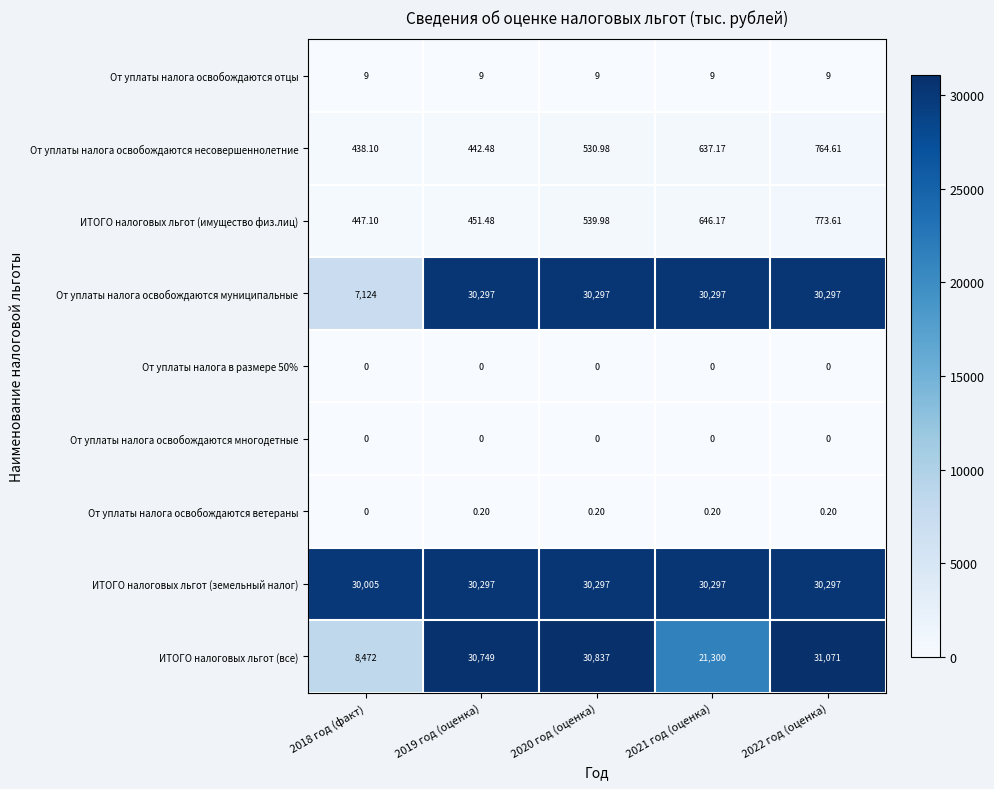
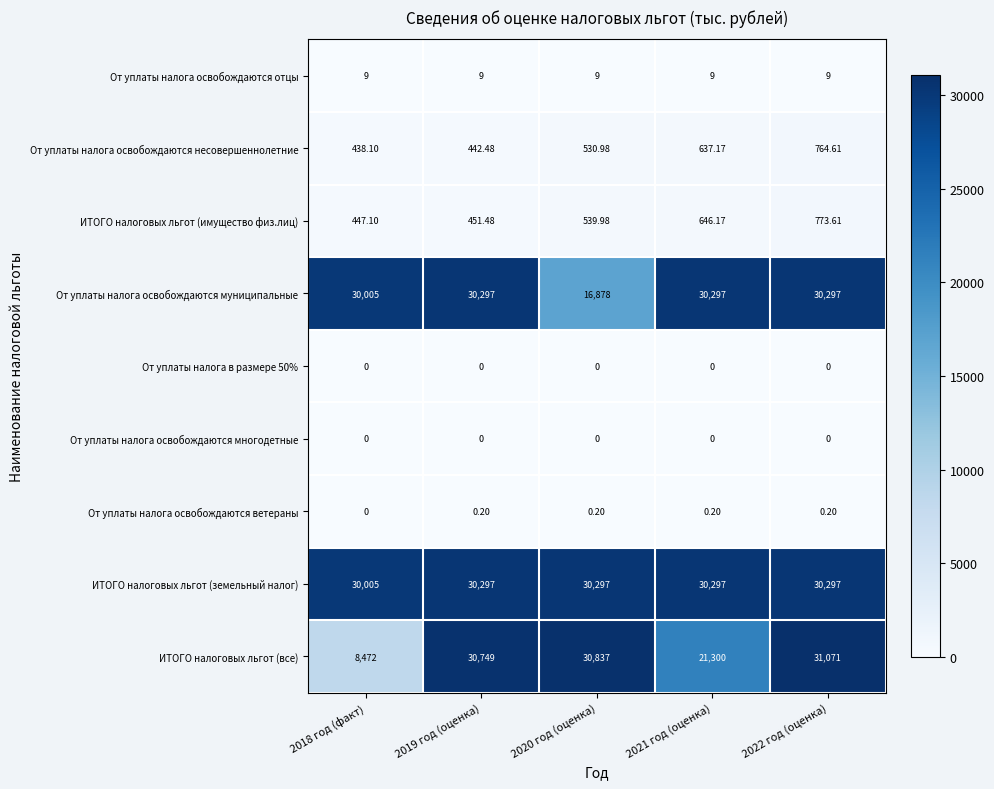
  {
    "От уплаты налога освобождаются отцы": {
      "2018 год (факт)": "9",
      "2019 год (оценка)": "9",
      "2020 год (оценка)": "9",
      "2021 год (оценка)": "9",
      "2022 год (оценка)": "9"
    },
    "От уплаты налога освобождаются несовершеннолетние": {
      "2018 год (факт)": "438.10",
      "2019 год (оценка)": "442.48",
      "2020 год (оценка)": "530.98",
      "2021 год (оценка)": "637.17",
      "2022 год (оценка)": "764.61"
    },
    "ИТОГО налоговых льгот (имущество физ.лиц)": {
      "2018 год (факт)": "447.10",
      "2019 год (оценка)": "451.48",
      "2020 год (оценка)": "539.98",
      "2021 год (оценка)": "646.17",
      "2022 год (оценка)": "773.61"
    },
    "От уплаты налога освобождаются муниципальные": {
-     "2018 год (факт)": "7,124",
+     "2018 год (факт)": "30,005",
      "2019 год (оценка)": "30,297",
-     "2020 год (оценка)": "30,297",
+     "2020 год (оценка)": "16,878",
      "2021 год (оценка)": "30,297",
      "2022 год (оценка)": "30,297"
    },
    "От уплаты налога в размере 50%": {
      "2018 год (факт)": "0",
      "2019 год (оценка)": "0",
      "2020 год (оценка)": "0",
      "2021 год (оценка)": "0",
      "2022 год (оценка)": "0"
    },
    "От уплаты налога освобождаются многодетные": {
      "2018 год (факт)": "0",
      "2019 год (оценка)": "0",
      "2020 год (оценка)": "0",
      "2021 год (оценка)": "0",
      "2022 год (оценка)": "0"
    },
    "От уплаты налога освобождаются ветераны": {
      "2018 год (факт)": "0",
      "2019 год (оценка)": "0.20",
      "2020 год (оценка)": "0.20",
      "2021 год (оценка)": "0.20",
      "2022 год (оценка)": "0.20"
    },
    "ИТОГО налоговых льгот (земельный налог)": {
      "2018 год (факт)": "30,005",
      "2019 год (оценка)": "30,297",
      "2020 год (оценка)": "30,297",
      "2021 год (оценка)": "30,297",
      "2022 год (оценка)": "30,297"
    },
    "ИТОГО налоговых льгот (все)": {
      "2018 год (факт)": "8,472",
      "2019 год (оценка)": "30,749",
      "2020 год (оценка)": "30,837",
      "2021 год (оценка)": "21,300",
      "2022 год (оценка)": "31,071"
    }
  }
